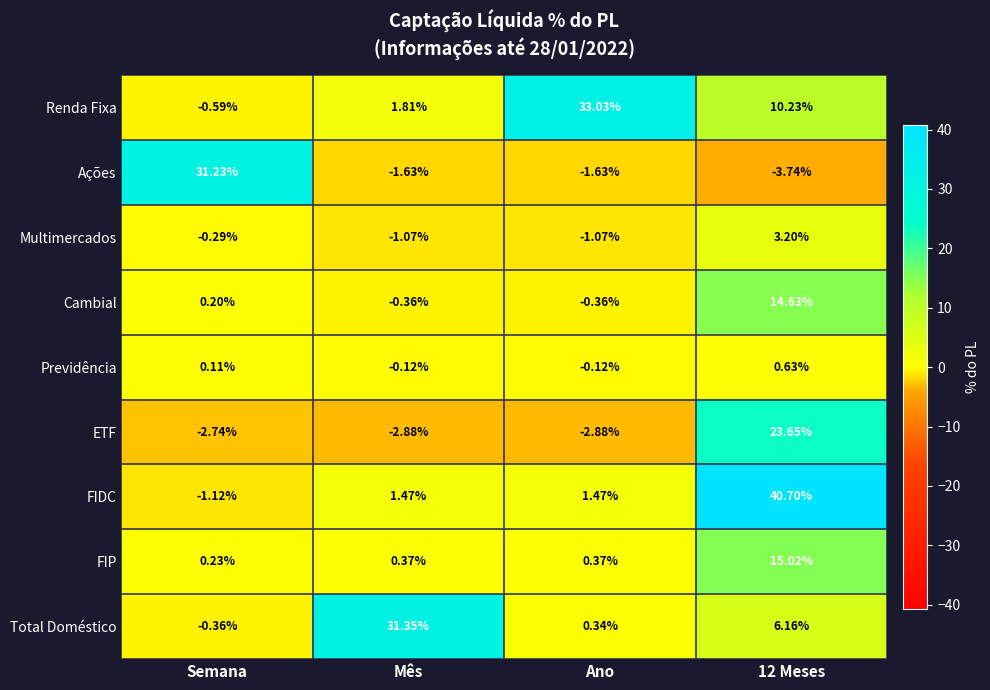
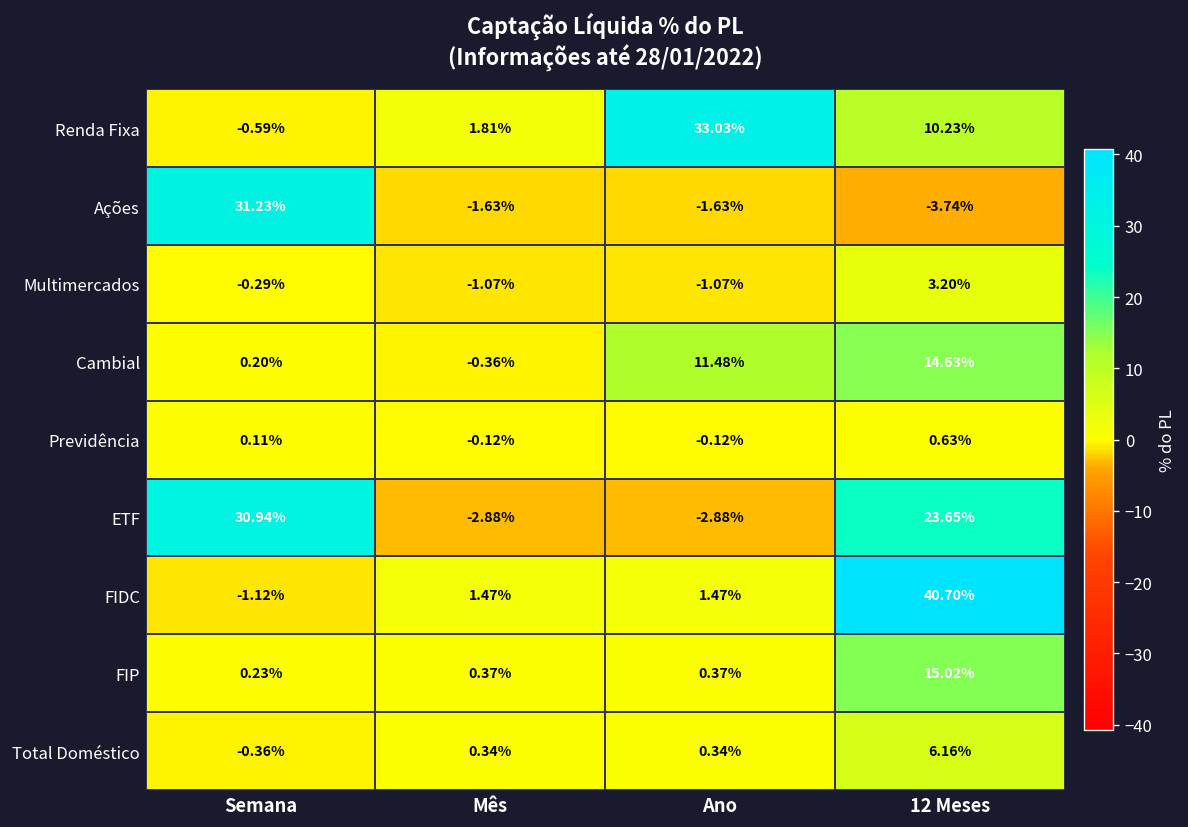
  {
    "Renda Fixa": {
      "Semana": "-0.59%",
      "Mês": "1.81%",
      "Ano": "33.03%",
      "12 Meses": "10.23%"
    },
    "Ações": {
      "Semana": "31.23%",
      "Mês": "-1.63%",
      "Ano": "-1.63%",
      "12 Meses": "-3.74%"
    },
    "Multimercados": {
      "Semana": "-0.29%",
      "Mês": "-1.07%",
      "Ano": "-1.07%",
      "12 Meses": "3.20%"
    },
    "Cambial": {
      "Semana": "0.20%",
      "Mês": "-0.36%",
-     "Ano": "-0.36%",
+     "Ano": "11.48%",
      "12 Meses": "14.63%"
    },
    "Previdência": {
      "Semana": "0.11%",
      "Mês": "-0.12%",
      "Ano": "-0.12%",
      "12 Meses": "0.63%"
    },
    "ETF": {
-     "Semana": "-2.74%",
+     "Semana": "30.94%",
      "Mês": "-2.88%",
      "Ano": "-2.88%",
      "12 Meses": "23.65%"
    },
    "FIDC": {
      "Semana": "-1.12%",
      "Mês": "1.47%",
      "Ano": "1.47%",
      "12 Meses": "40.70%"
    },
    "FIP": {
      "Semana": "0.23%",
      "Mês": "0.37%",
      "Ano": "0.37%",
      "12 Meses": "15.02%"
    },
    "Total Doméstico": {
      "Semana": "-0.36%",
-     "Mês": "31.35%",
+     "Mês": "0.34%",
      "Ano": "0.34%",
      "12 Meses": "6.16%"
    }
  }
